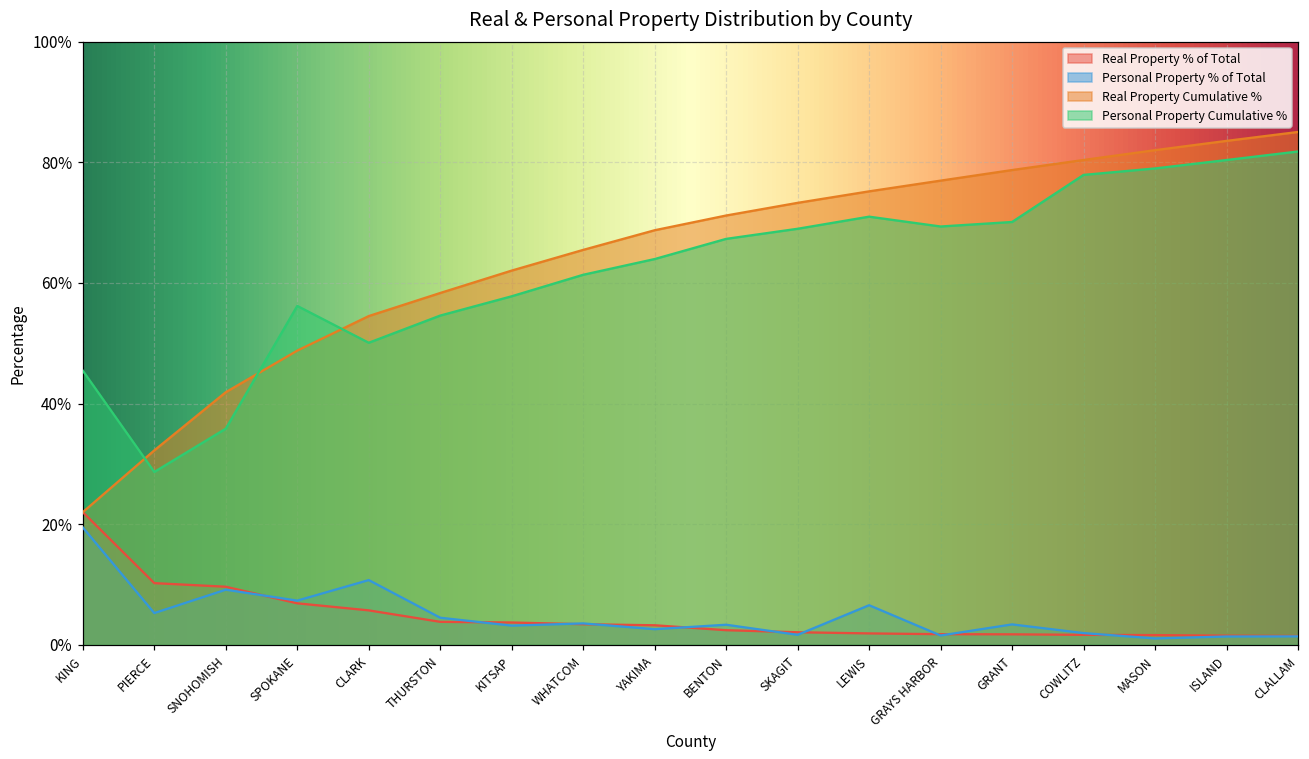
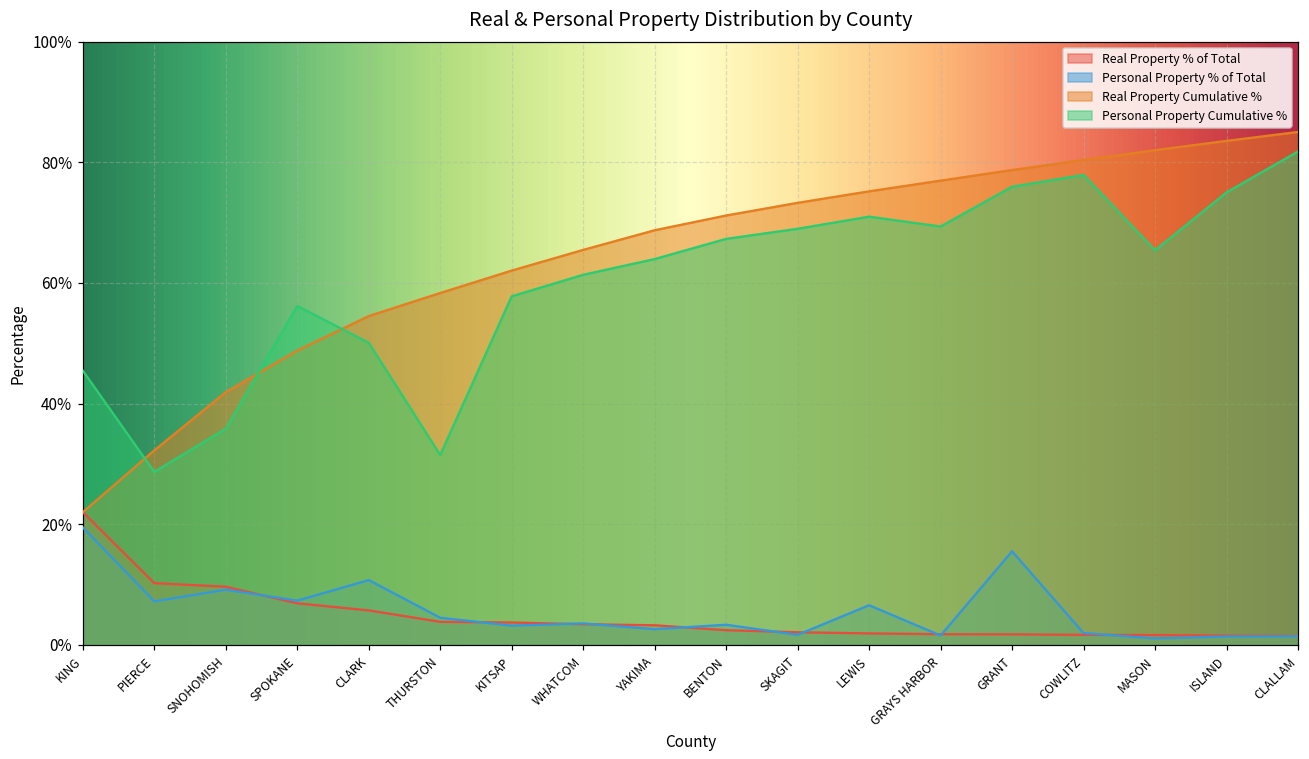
  {
    "Personal Property % of Total": {
      "KING": "19%",
-     "PIERCE": "5%",
+     "PIERCE": "7%",
      "SNOHOMISH": "9%",
      "CLARK": "11%",
      "THURSTON": "5%",
      "KITSAP": "3%",
      "YAKIMA": "3%",
      "BENTON": "3%",
      "LEWIS": "7%",
-     "GRANT": "3%",
+     "GRANT": "16%",
      "MASON": "1%"
    },
    "Personal Property Cumulative %": {
      "KING": "45%",
      "PIERCE": "29%",
      "SNOHOMISH": "36%",
      "SPOKANE": "56%",
      "CLARK": "50%",
-     "THURSTON": "55%",
+     "THURSTON": "31%",
      "KITSAP": "58%",
      "WHATCOM": "61%",
      "YAKIMA": "64%",
      "BENTON": "67%",
      "SKAGIT": "69%",
      "LEWIS": "71%",
      "GRAYS HARBOR": "69%",
-     "GRANT": "70%",
+     "GRANT": "76%",
      "COWLITZ": "78%",
-     "MASON": "79%",
-     "ISLAND": "80%",
+     "MASON": "65%",
+     "ISLAND": "75%",
      "CLALLAM": "82%"
    }
  }
